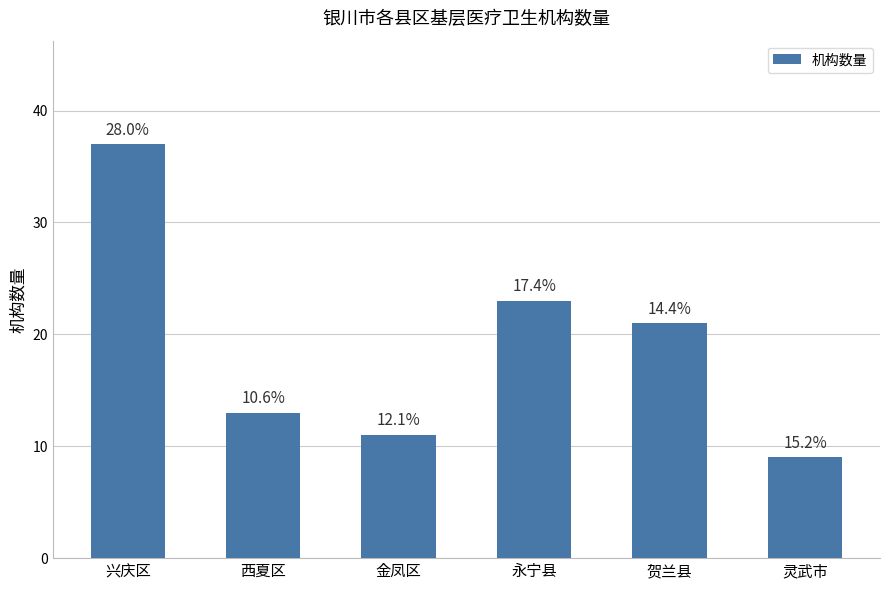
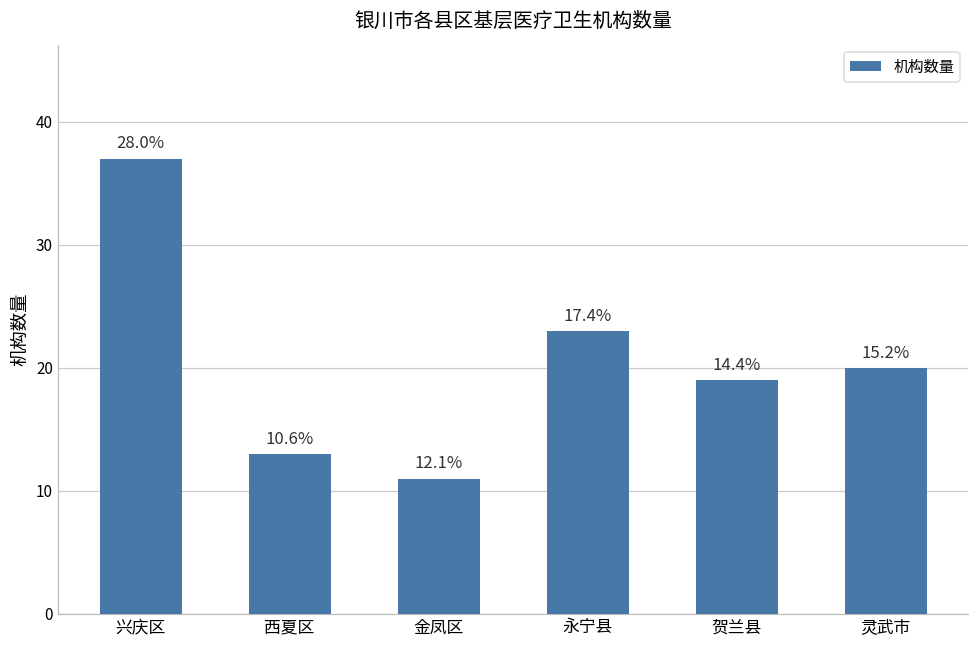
  {
-   "贺兰县": 21,
-   "灵武市": 9
+   "贺兰县": 19,
+   "灵武市": 20
  }
